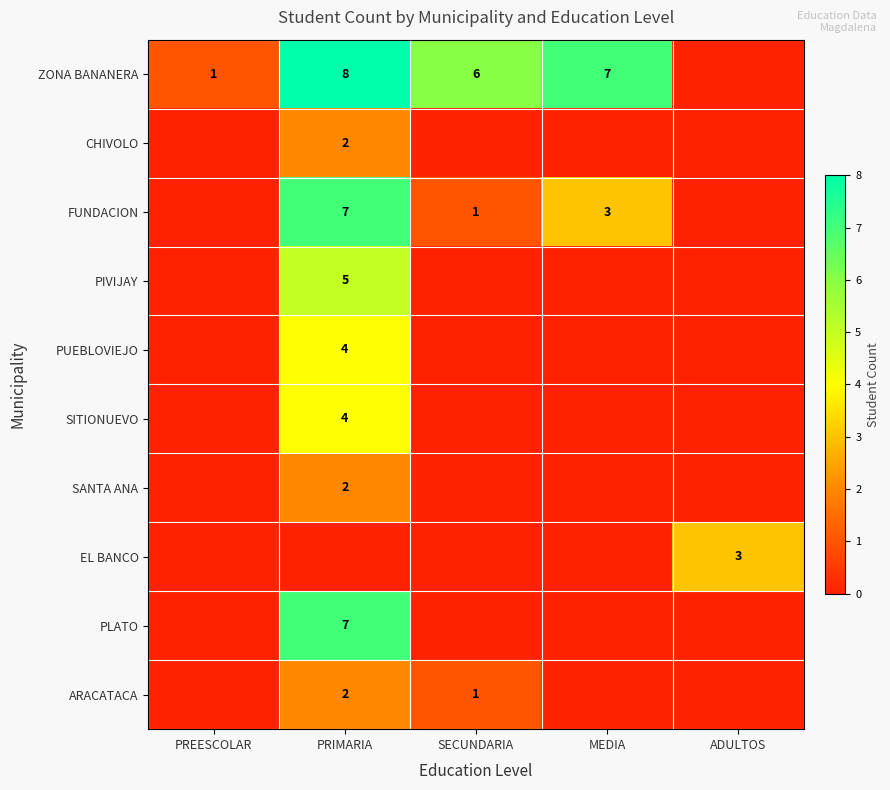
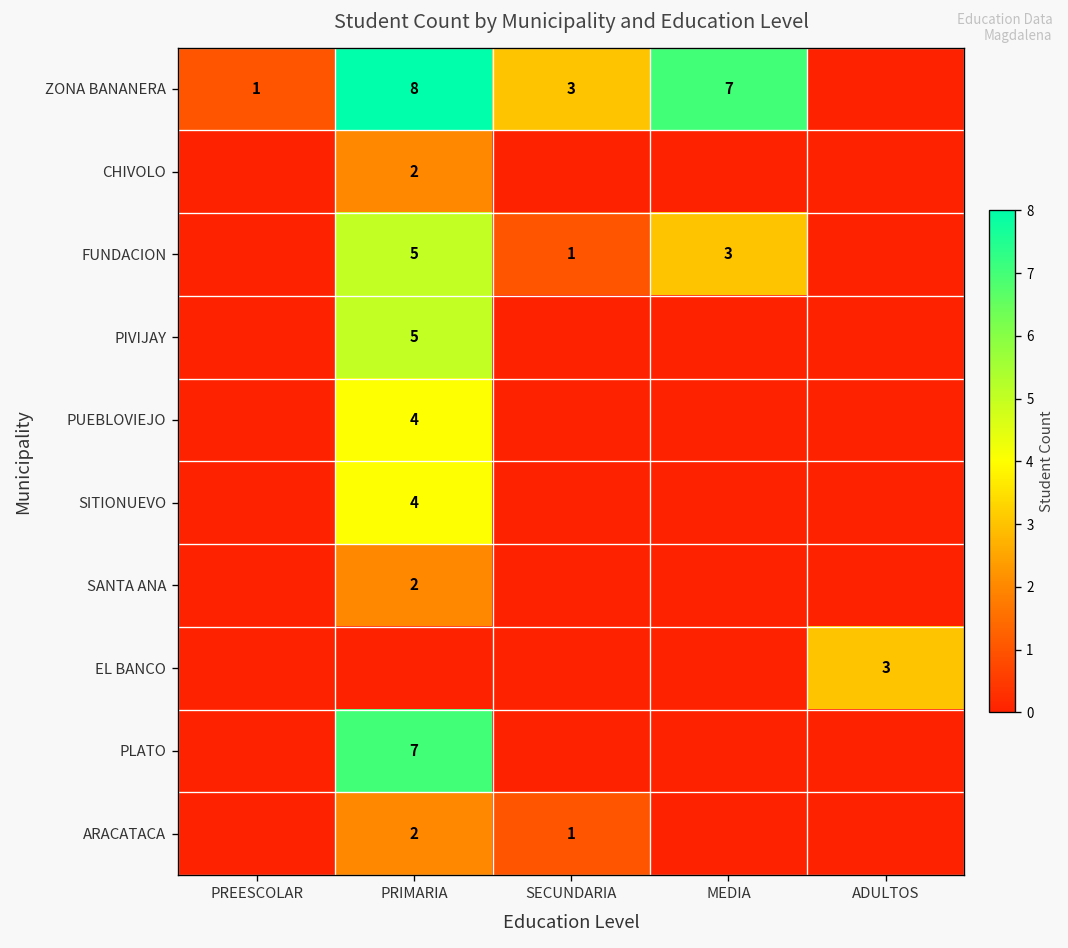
  {
    "ZONA BANANERA": {
      "PREESCOLAR": 1,
      "PRIMARIA": 8,
-     "SECUNDARIA": 6,
+     "SECUNDARIA": 3,
      "MEDIA": 7
    },
    "CHIVOLO": {
      "PRIMARIA": 2
    },
    "FUNDACION": {
-     "PRIMARIA": 7,
+     "PRIMARIA": 5,
      "SECUNDARIA": 1,
      "MEDIA": 3
    },
    "PIVIJAY": {
      "PRIMARIA": 5
    },
    "PUEBLOVIEJO": {
      "PRIMARIA": 4
    },
    "SITIONUEVO": {
      "PRIMARIA": 4
    },
    "SANTA ANA": {
      "PRIMARIA": 2
    },
    "EL BANCO": {
      "ADULTOS": 3
    },
    "PLATO": {
      "PRIMARIA": 7
    },
    "ARACATACA": {
      "PRIMARIA": 2,
      "SECUNDARIA": 1
    }
  }
